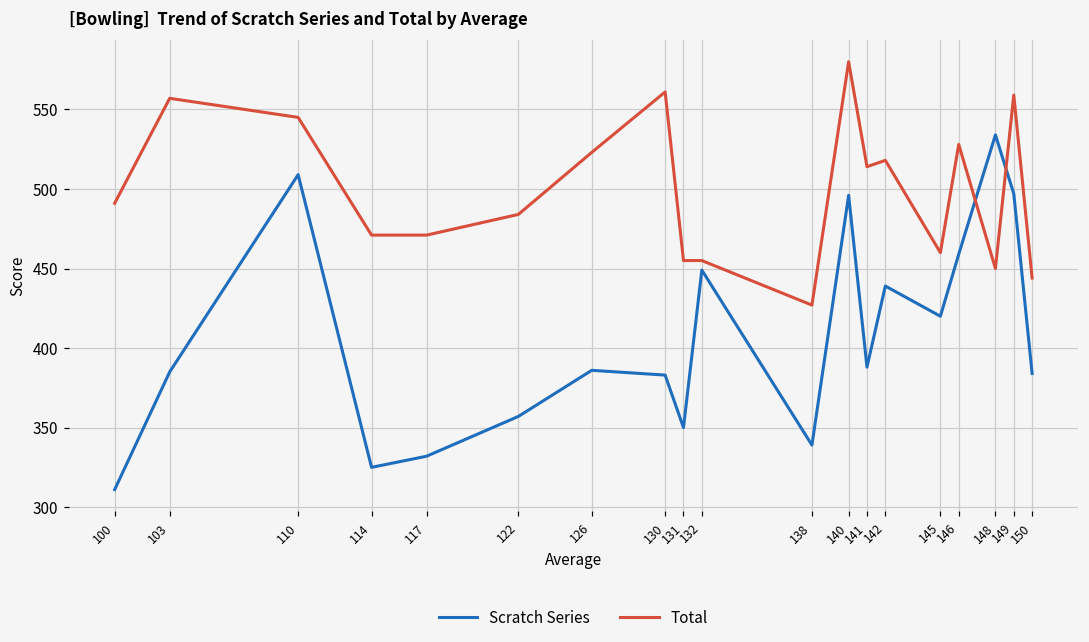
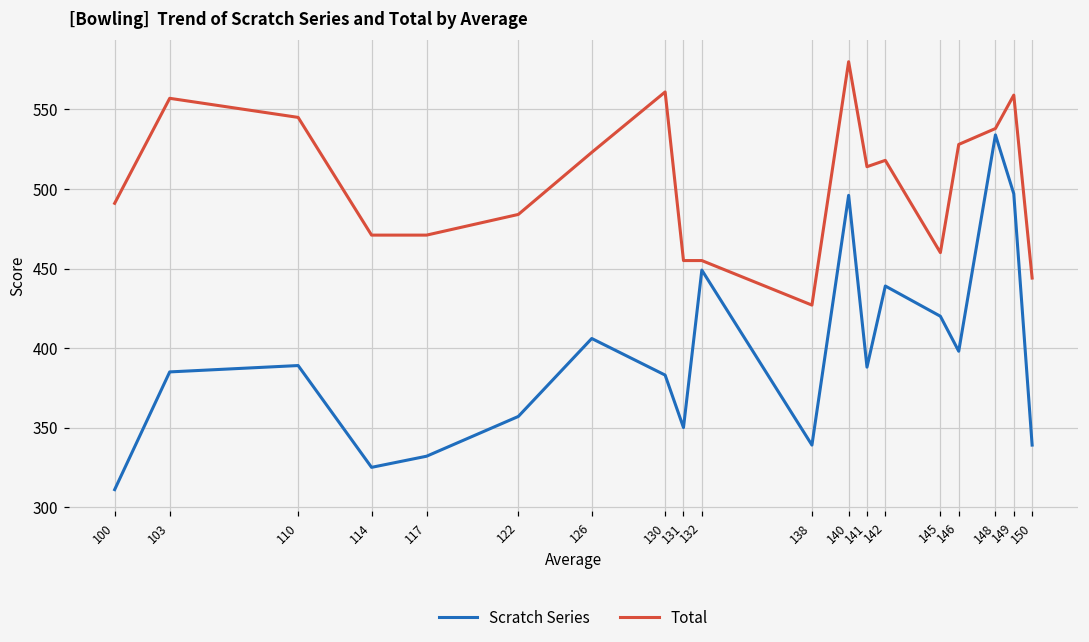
  {
    "Scratch Series": {
      "100": 311,
      "103": 385,
-     "110": 509,
+     "110": 389,
      "114": 325,
      "117": 332,
      "122": 357,
-     "126": 386,
+     "126": 406,
      "130": 383,
      "131": 350,
      "132": 449,
      "138": 339,
      "140": 496,
      "141": 388,
      "142": 439,
      "145": 420,
-     "146": 459,
+     "146": 398,
      "148": 534,
      "149": 497,
-     "150": 384
+     "150": 339
    },
    "Total": {
      "100": 491,
      "103": 557,
      "110": 545,
      "114": 471,
      "117": 471,
      "122": 484,
      "126": 523,
      "130": 561,
      "131": 455,
      "132": 455,
      "138": 427,
      "140": 580,
      "141": 514,
      "142": 518,
      "145": 460,
      "146": 528,
-     "148": 450,
+     "148": 538,
      "149": 559,
      "150": 444
    }
  }
